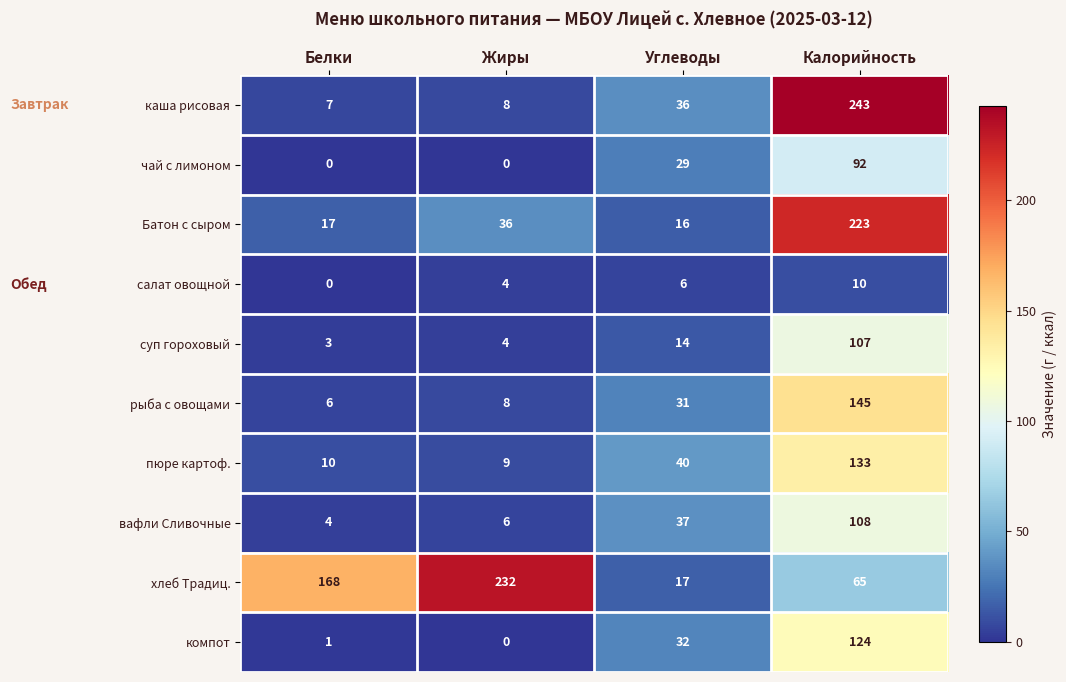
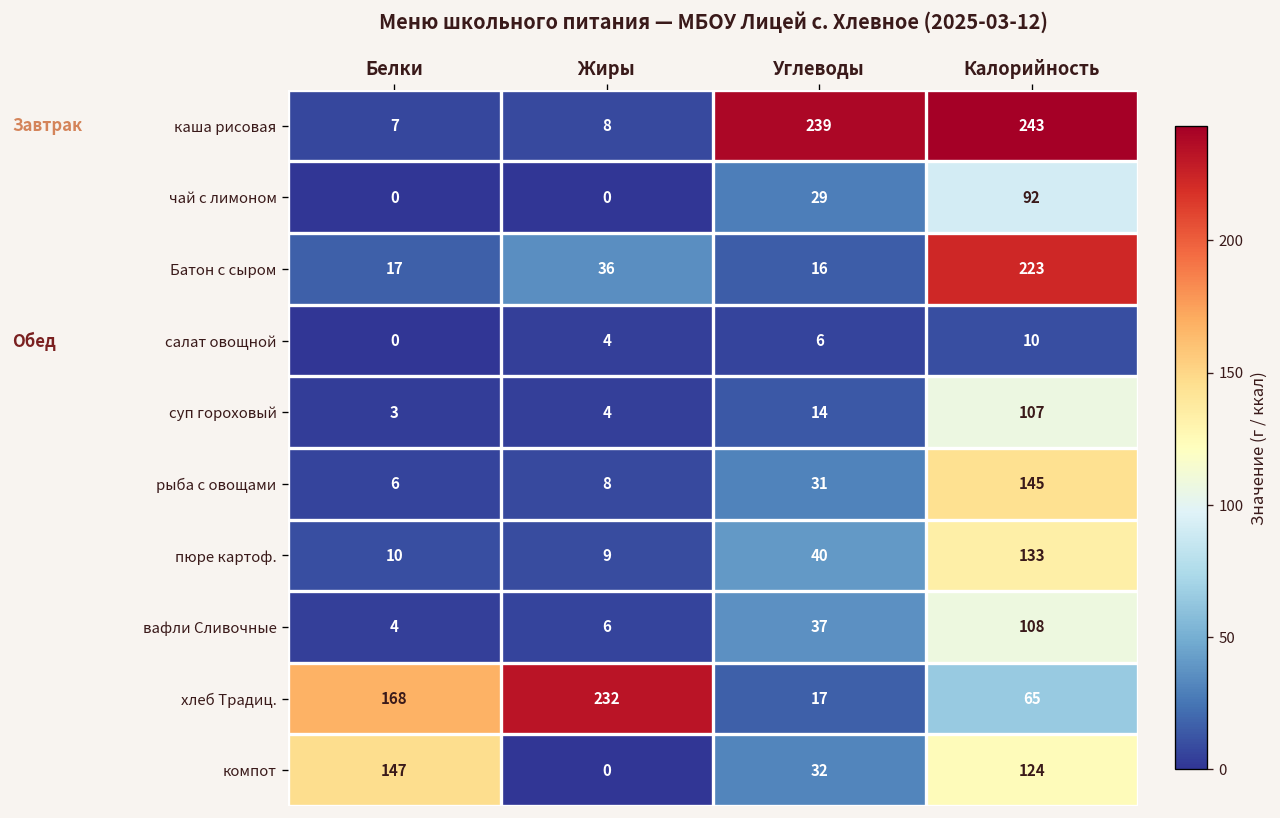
  {
    "каша рисовая": {
      "Белки": 7,
      "Жиры": 8,
-     "Углеводы": 36,
+     "Углеводы": 239,
      "Калорийность": 243
    },
    "чай с лимоном": {
      "Белки": 0,
      "Жиры": 0,
      "Углеводы": 29,
      "Калорийность": 92
    },
    "Батон с сыром": {
      "Белки": 17,
      "Жиры": 36,
      "Углеводы": 16,
      "Калорийность": 223
    },
    "салат овощной": {
      "Белки": 0,
      "Жиры": 4,
      "Углеводы": 6,
      "Калорийность": 10
    },
    "суп гороховый": {
      "Белки": 3,
      "Жиры": 4,
      "Углеводы": 14,
      "Калорийность": 107
    },
    "рыба с овощами": {
      "Белки": 6,
      "Жиры": 8,
      "Углеводы": 31,
      "Калорийность": 145
    },
    "пюре картоф.": {
      "Белки": 10,
      "Жиры": 9,
      "Углеводы": 40,
      "Калорийность": 133
    },
    "вафли Сливочные": {
      "Белки": 4,
      "Жиры": 6,
      "Углеводы": 37,
      "Калорийность": 108
    },
    "хлеб Традиц.": {
      "Белки": 168,
      "Жиры": 232,
      "Углеводы": 17,
      "Калорийность": 65
    },
    "компот": {
-     "Белки": 1,
+     "Белки": 147,
      "Жиры": 0,
      "Углеводы": 32,
      "Калорийность": 124
    }
  }
